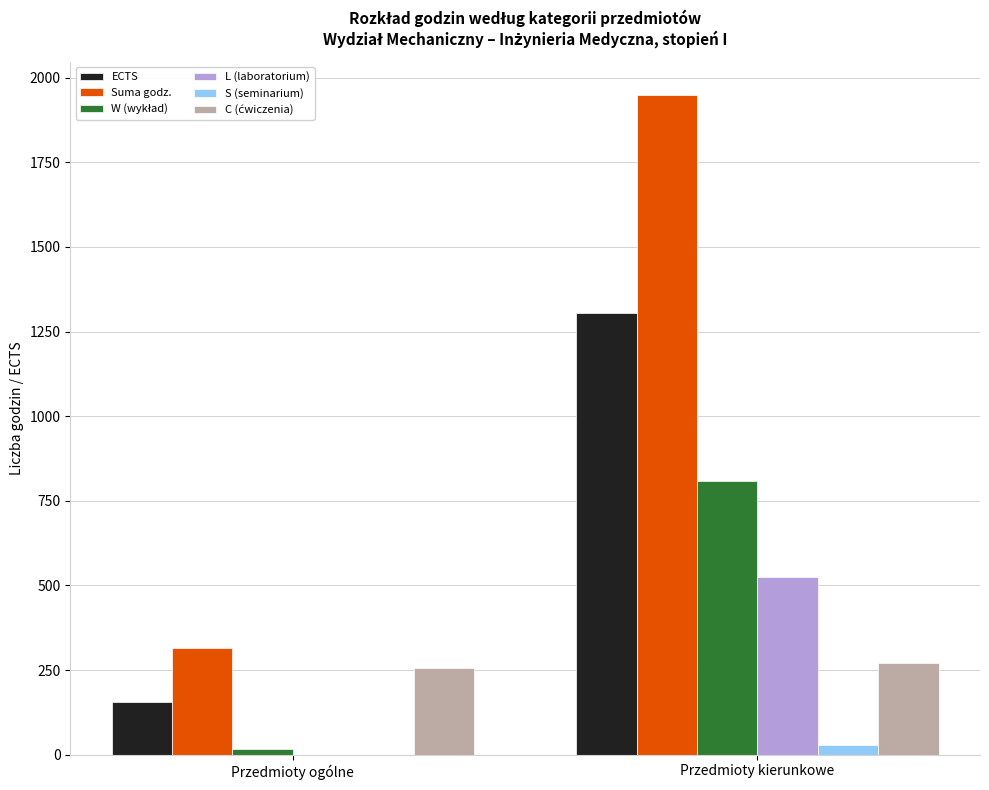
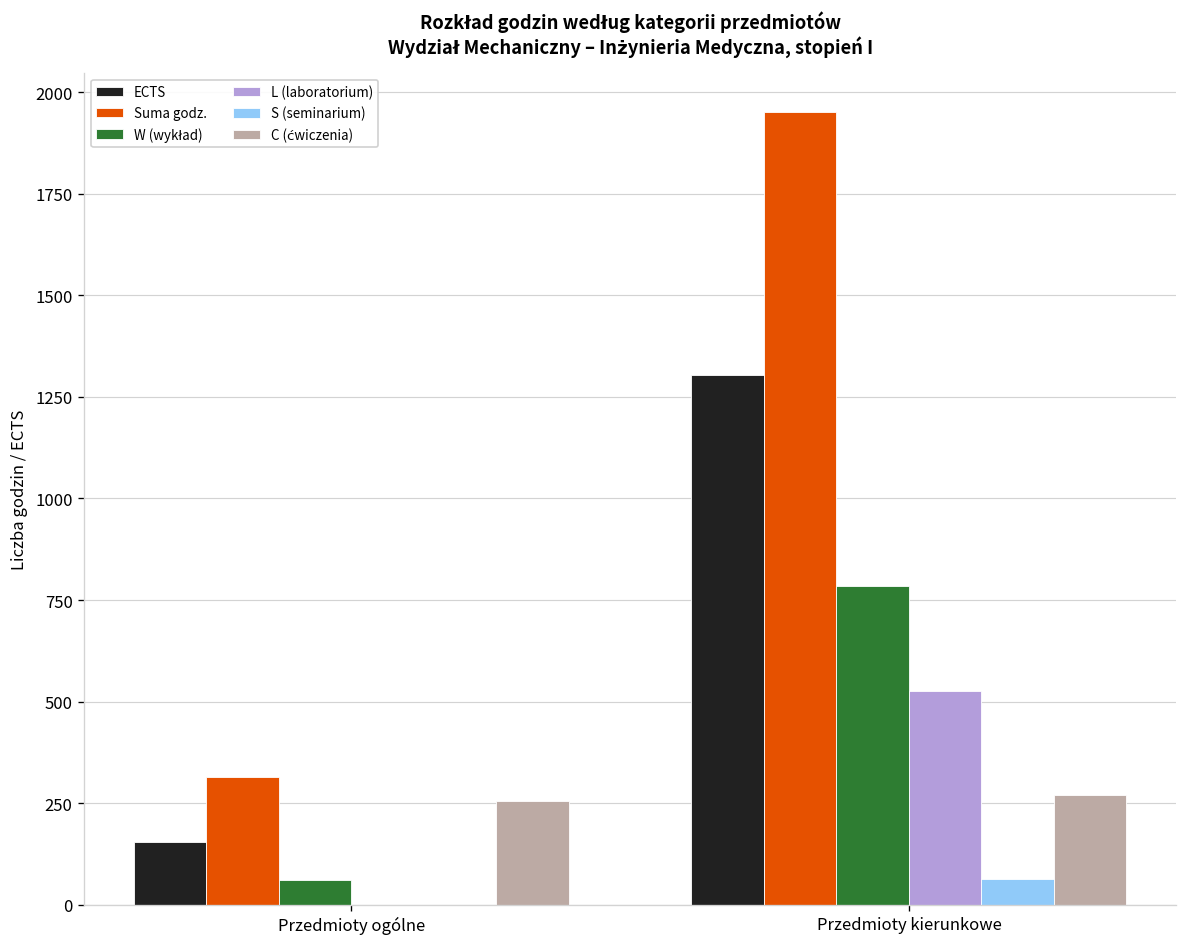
  {
    "ECTS": {
      "Przedmioty ogólne": 160,
      "Przedmioty kierunkowe": 1300
    },
    "Suma godz.": {
      "Przedmioty ogólne": 320,
      "Przedmioty kierunkowe": 1950
    },
    "W (wykład)": {
-     "Przedmioty ogólne": 20,
-     "Przedmioty kierunkowe": 810
+     "Przedmioty ogólne": 60,
+     "Przedmioty kierunkowe": 790
    },
    "S (seminarium)": {
      "Przedmioty ogólne": 0,
-     "Przedmioty kierunkowe": 30
+     "Przedmioty kierunkowe": 60
    }
  }
